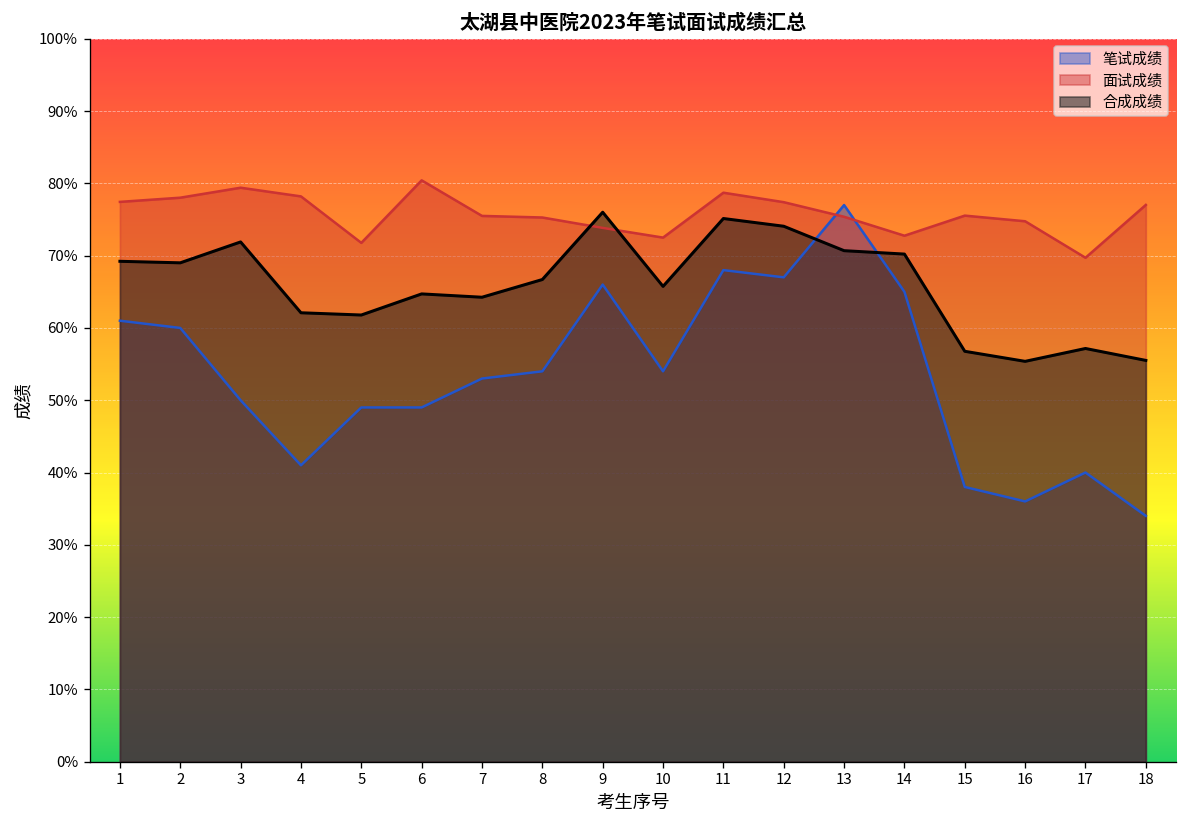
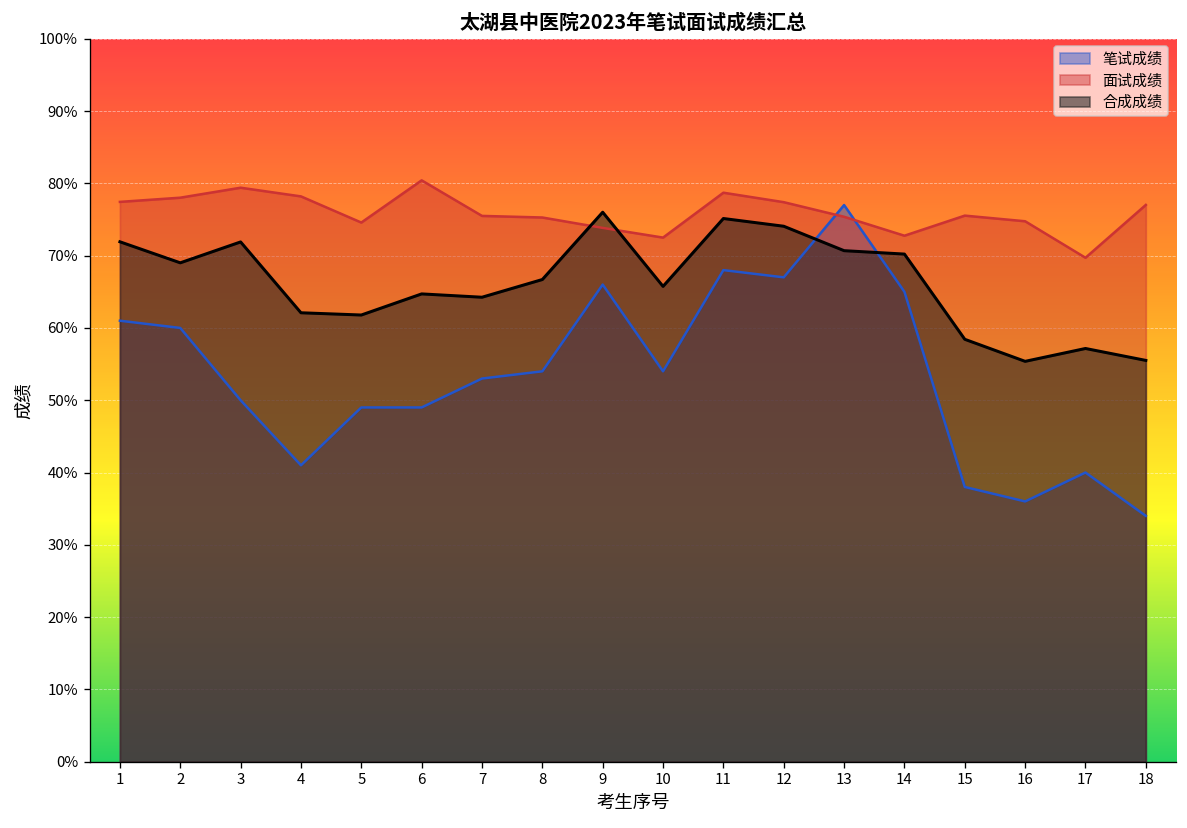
  {
    "笔试成绩": {
      "1": "61%",
      "2": "60%",
      "3": "50%",
      "4": "41%",
      "5": "49%",
      "6": "49%",
      "7": "53%",
      "8": "54%",
      "9": "66%",
      "10": "54%",
      "11": "68%",
      "12": "67%",
      "13": "77%",
      "14": "65%",
      "15": "38%",
      "16": "36%",
      "17": "40%",
      "18": "34%"
    },
    "面试成绩": {
      "1": "77%",
      "2": "78%",
      "3": "79%",
      "4": "78%",
-     "5": "72%",
+     "5": "75%",
      "6": "80%",
      "7": "76%",
      "8": "75%",
      "9": "74%",
      "10": "73%",
      "11": "79%",
      "12": "77%",
      "13": "75%",
      "14": "73%",
      "15": "76%",
      "16": "75%",
      "17": "70%",
      "18": "77%"
    },
    "合成成绩": {
-     "1": "69%",
+     "1": "72%",
      "2": "69%",
      "3": "72%",
      "4": "62%",
      "5": "62%",
      "6": "65%",
      "7": "64%",
      "8": "67%",
      "9": "76%",
      "10": "66%",
      "11": "75%",
      "12": "74%",
      "13": "71%",
      "14": "70%",
-     "15": "57%",
+     "15": "58%",
      "16": "55%",
      "17": "57%",
      "18": "56%"
    }
  }
